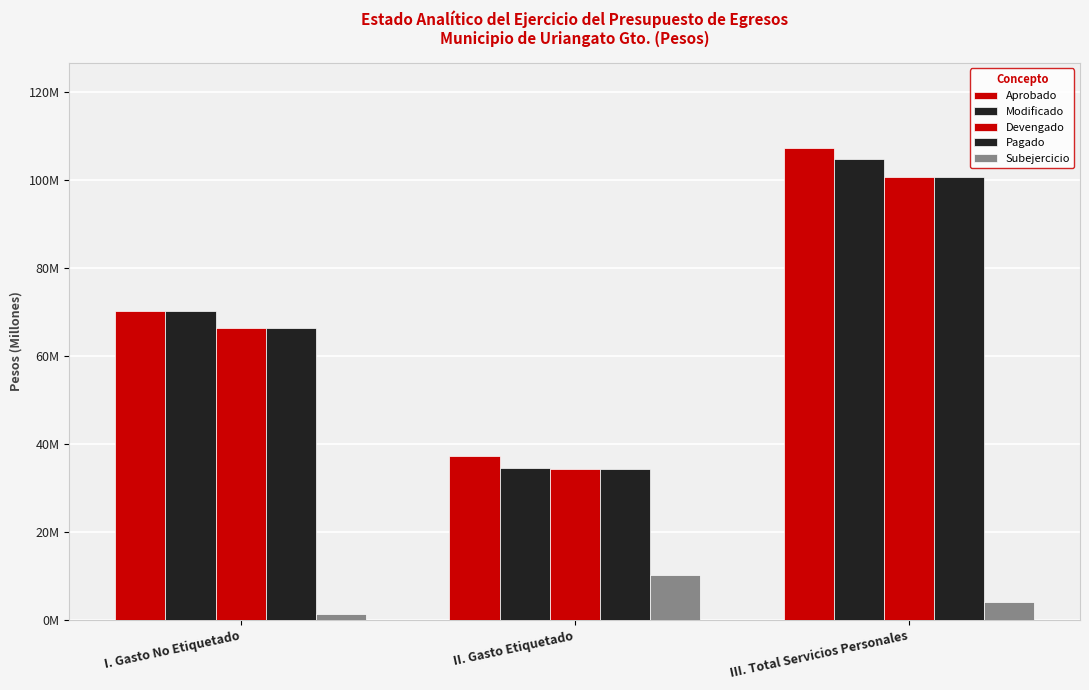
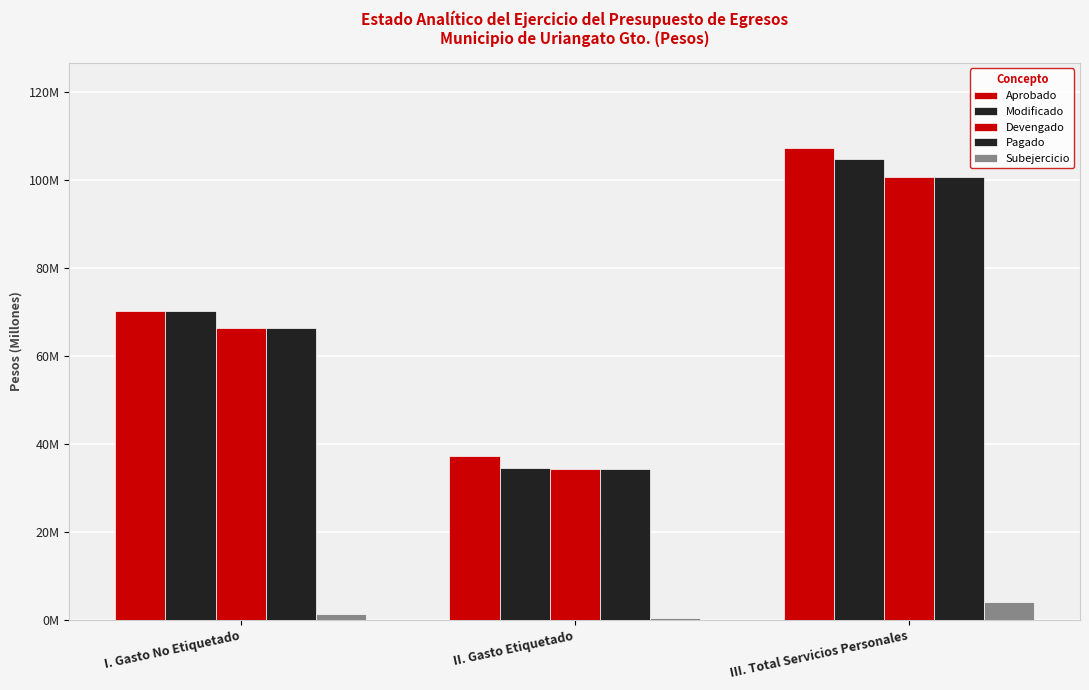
  {
    "Subejercicio": {
      "I. Gasto No Etiquetado": 1000000,
-     "II. Gasto Etiquetado": 10000000,
+     "II. Gasto Etiquetado": 0,
      "III. Total Servicios Personales": 4000000
    }
  }
